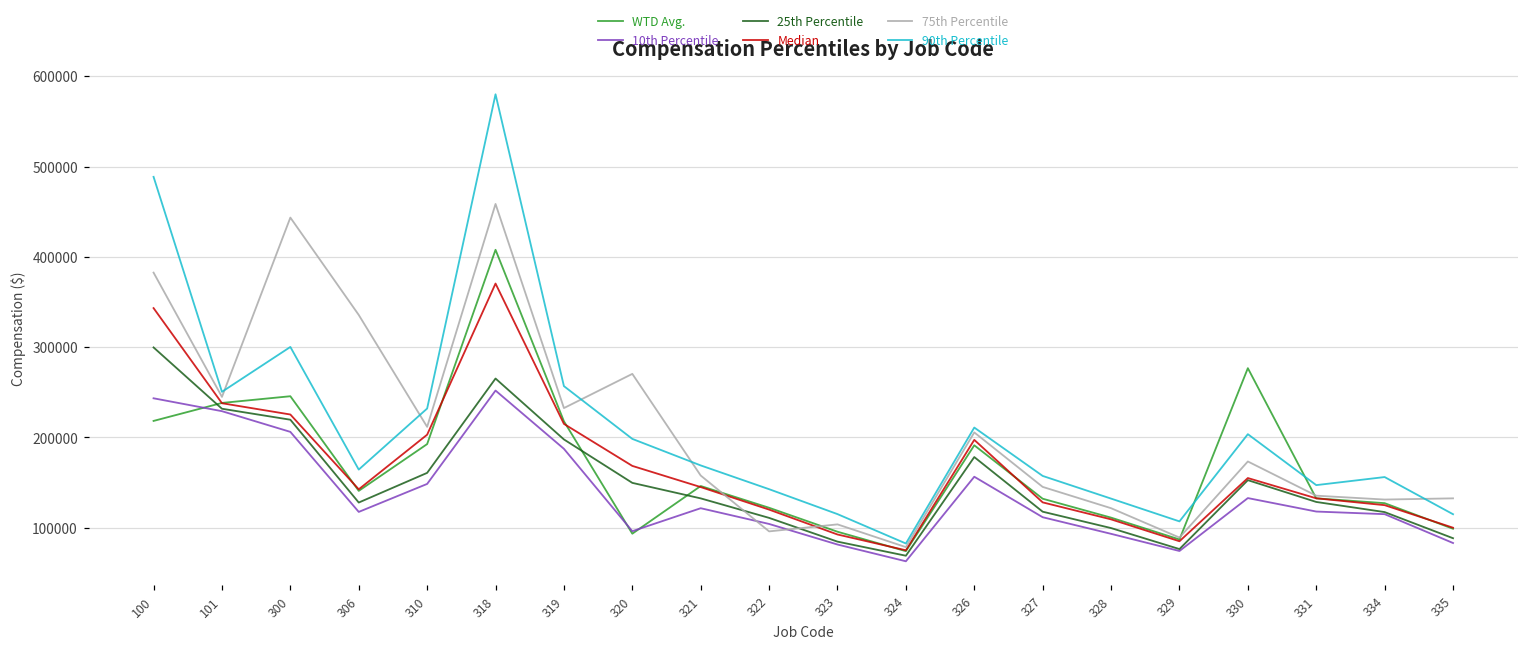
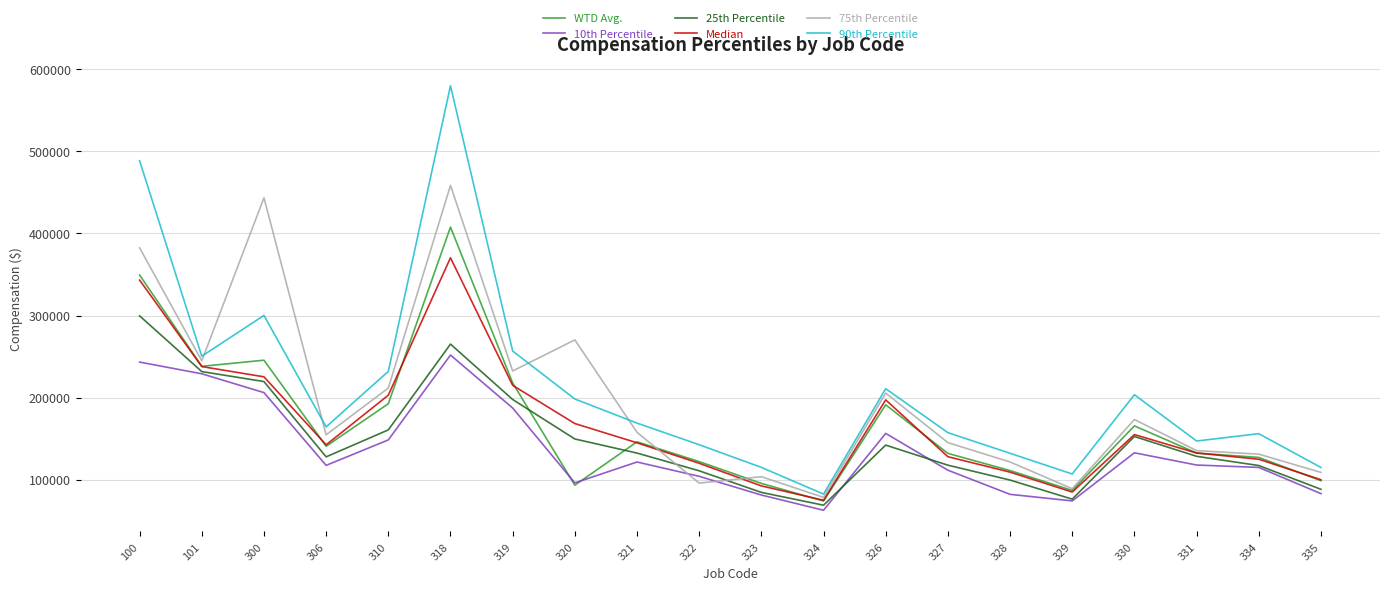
  {
    "WTD Avg.": {
-     "100": 220000,
+     "100": 350000,
      "300": 250000,
      "310": 190000,
      "318": 410000,
      "326": 190000,
      "327": 130000,
-     "330": 280000
+     "330": 170000
    },
    "10th Percentile": {
      "100": 240000,
      "300": 210000,
      "306": 120000,
      "310": 150000,
      "318": 250000,
      "319": 190000,
      "321": 120000,
      "322": 100000,
      "323": 80000,
      "324": 60000,
      "326": 160000,
      "327": 110000,
-     "328": 90000,
+     "328": 80000,
      "330": 130000,
      "331": 120000,
      "335": 80000
    },
    "25th Percentile": {
      "100": 300000,
      "300": 220000,
      "306": 130000,
      "310": 160000,
      "318": 270000,
      "319": 200000,
      "320": 150000,
      "321": 130000,
      "322": 110000,
      "323": 80000,
      "324": 70000,
-     "326": 180000,
+     "326": 140000,
      "327": 120000,
      "328": 100000,
      "331": 130000,
      "335": 90000
    },
    "Median": {
      "100": 340000,
      "300": 230000,
      "310": 200000,
      "318": 370000,
      "320": 170000,
      "326": 200000,
      "327": 130000
    },
    "75th Percentile": {
      "100": 380000,
      "101": 240000,
      "300": 440000,
-     "306": 340000,
+     "306": 150000,
      "310": 210000,
      "318": 460000,
      "319": 230000,
      "320": 270000,
      "321": 160000,
      "322": 100000,
      "323": 100000,
      "324": 80000,
      "326": 210000,
      "327": 150000,
      "328": 120000,
      "330": 170000,
      "334": 130000,
-     "335": 130000
+     "335": 110000
    },
    "90th Percentile": {
      "100": 490000,
      "101": 250000,
      "300": 300000,
      "306": 160000,
      "310": 230000,
      "318": 580000,
      "319": 260000,
      "320": 200000,
      "321": 170000,
      "322": 140000,
      "323": 120000,
      "324": 80000,
      "326": 210000,
      "327": 160000,
      "328": 130000,
      "329": 110000,
      "330": 200000,
      "331": 150000,
      "334": 160000,
      "335": 110000
    }
  }
